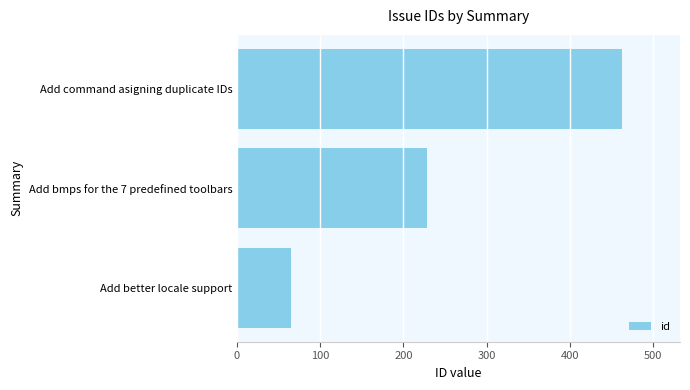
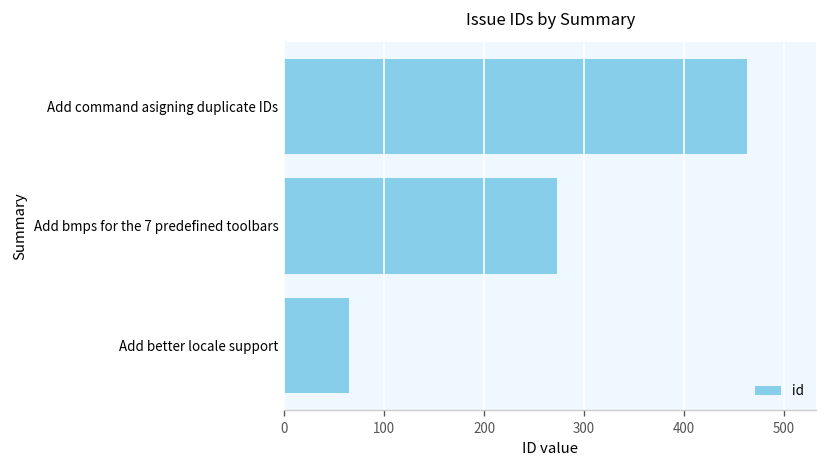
  {
    "Add command asigning duplicate IDs": 460,
-   "Add bmps for the 7 predefined toolbars": 230,
+   "Add bmps for the 7 predefined toolbars": 270,
    "Add better locale support": 70
  }
